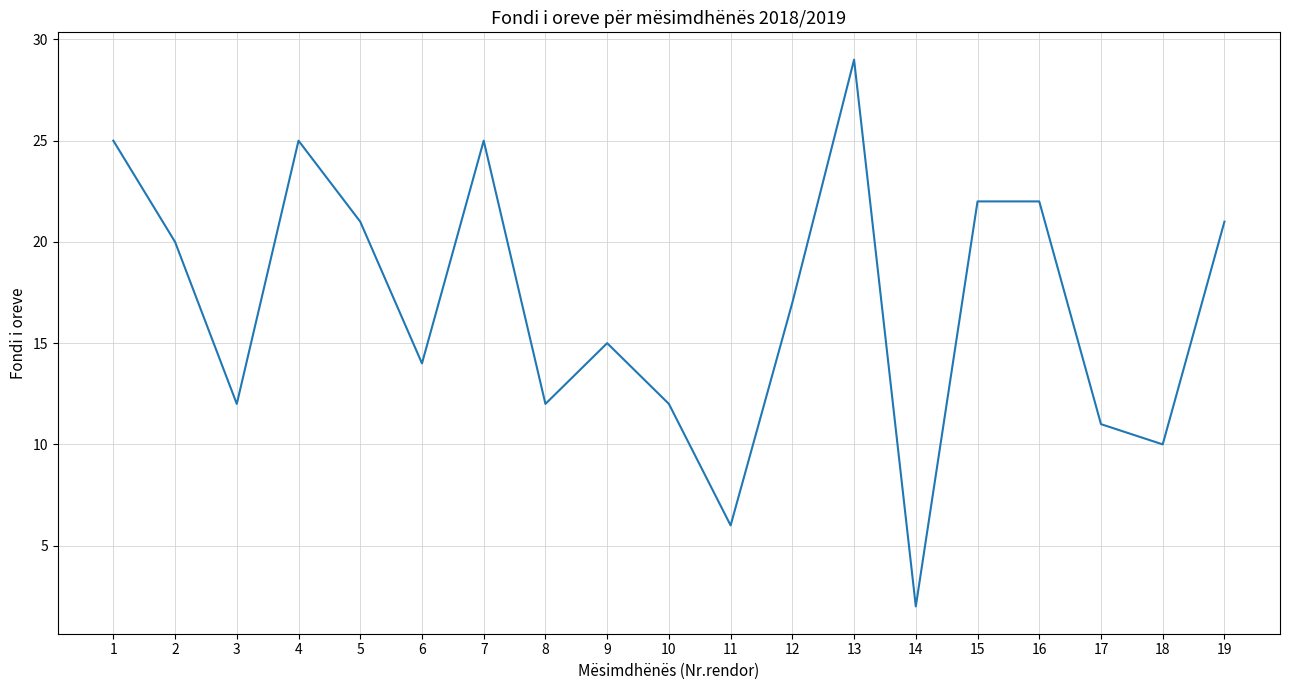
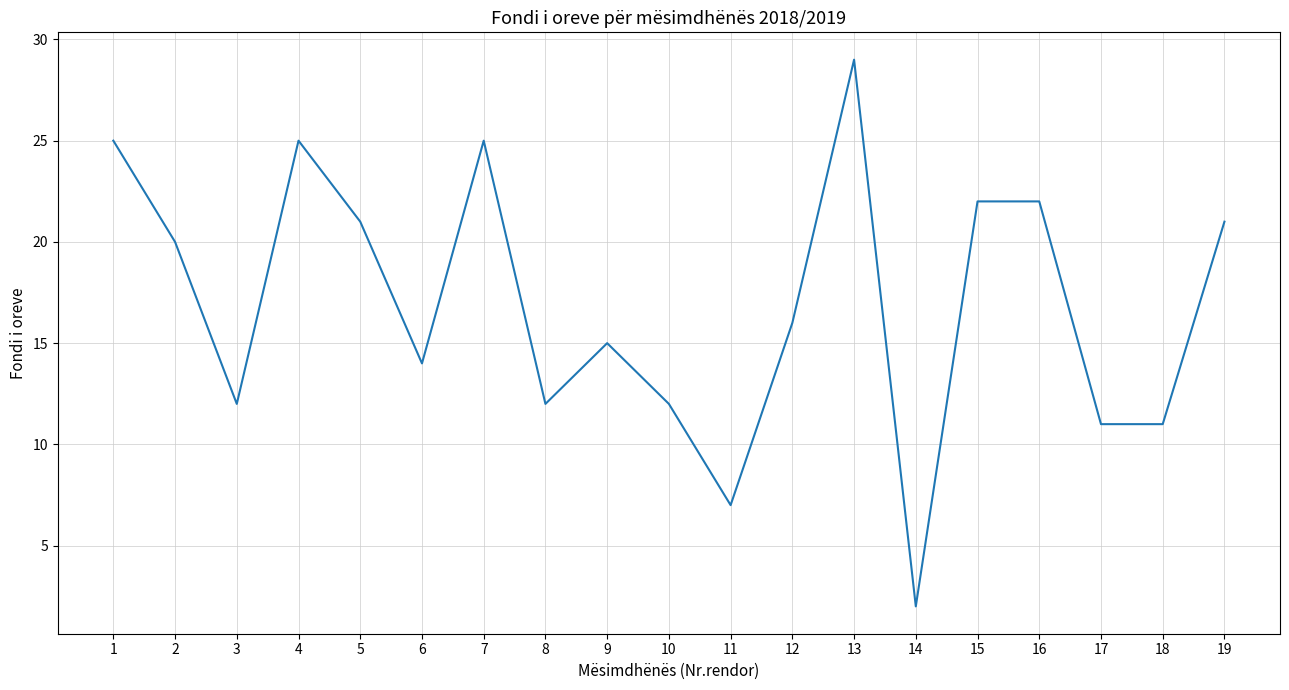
  {
    "1": 25,
    "2": 20,
    "3": 12,
    "4": 25,
    "5": 21,
    "6": 14,
    "7": 25,
    "8": 12,
    "9": 15,
    "10": 12,
-   "11": 6,
-   "12": 17,
+   "11": 7,
+   "12": 16,
    "13": 29,
    "14": 2,
    "15": 22,
    "16": 22,
    "17": 11,
-   "18": 10,
+   "18": 11,
    "19": 21
  }
